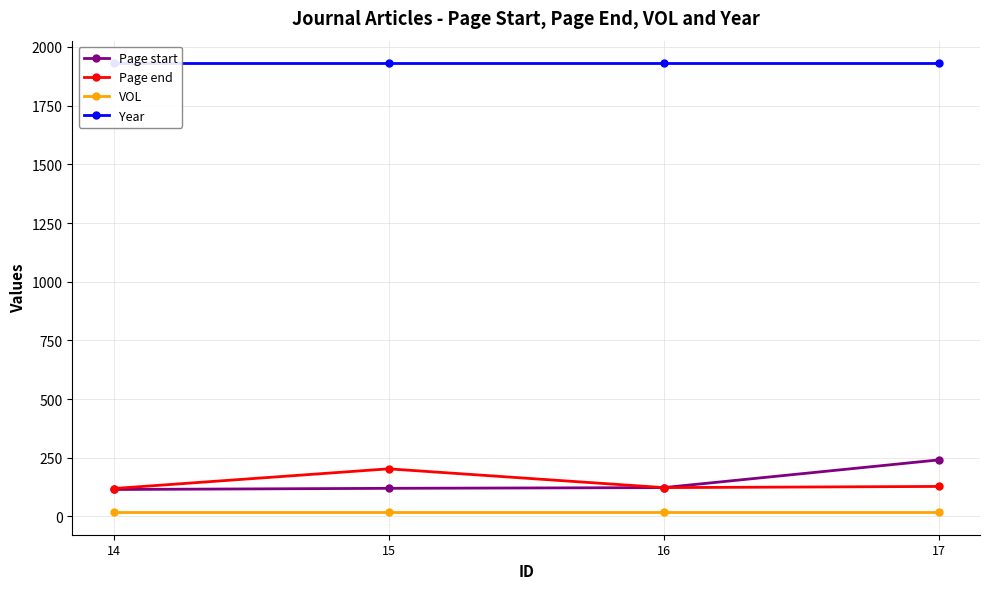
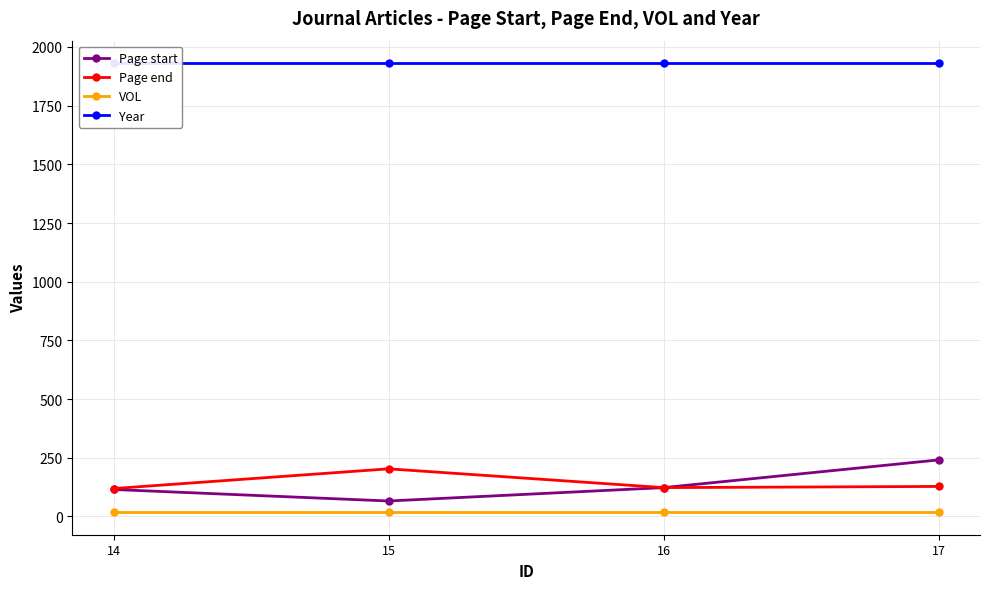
  {
    "Page start": {
-     "15": 120,
+     "15": 70,
      "17": 240
    },
    "Page end": {
      "15": 200,
      "17": 130
    },
    "VOL": {
      "14": 20,
      "15": 20,
      "16": 20,
      "17": 20
    },
    "Year": {
      "15": 1930,
      "16": 1930,
      "17": 1930
    }
  }
